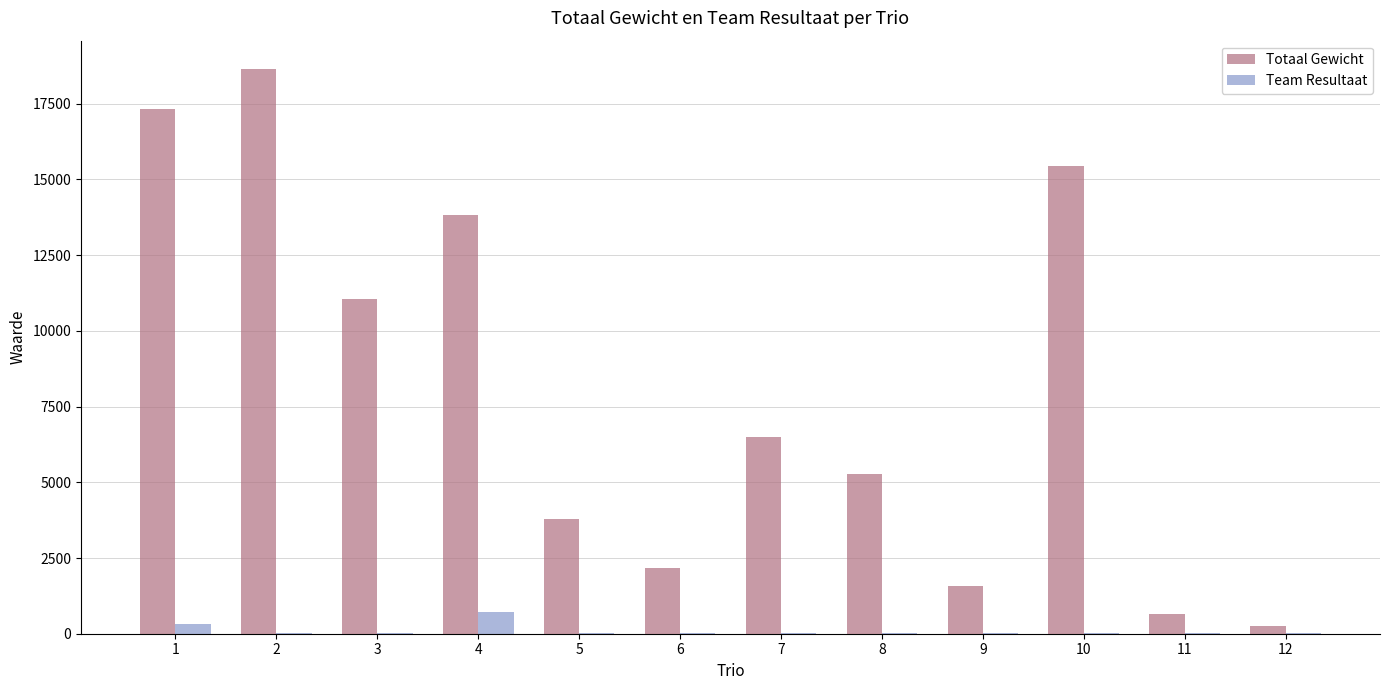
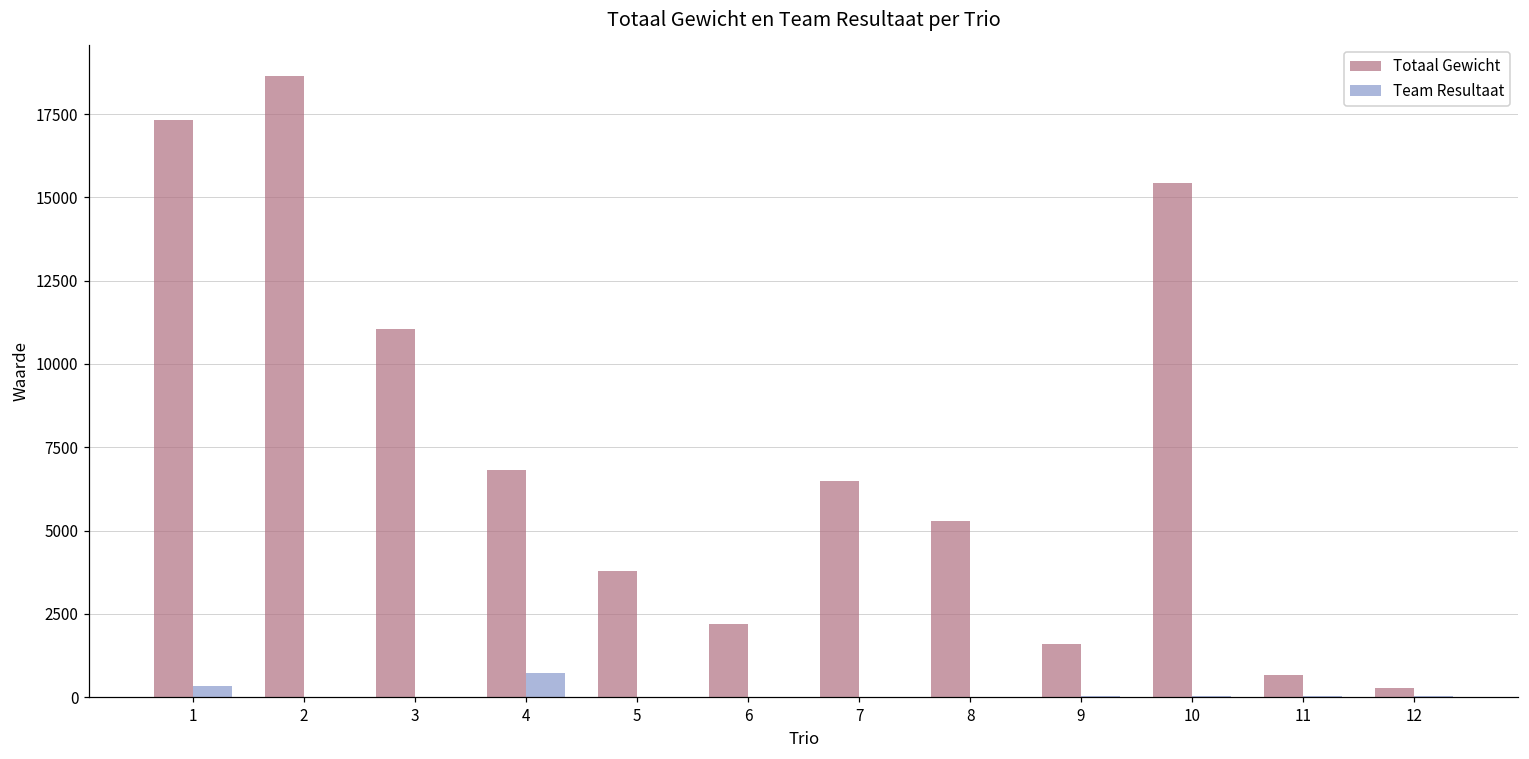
  {
    "Totaal Gewicht": {
      "1": 17300,
      "2": 18700,
      "3": 11100,
-     "4": 13800,
+     "4": 6800,
      "5": 3800,
      "6": 2200,
      "7": 6500,
      "8": 5300,
      "9": 1600,
      "10": 15400,
      "11": 700,
      "12": 300
    },
    "Team Resultaat": {
      "1": 300,
      "4": 700
    }
  }
